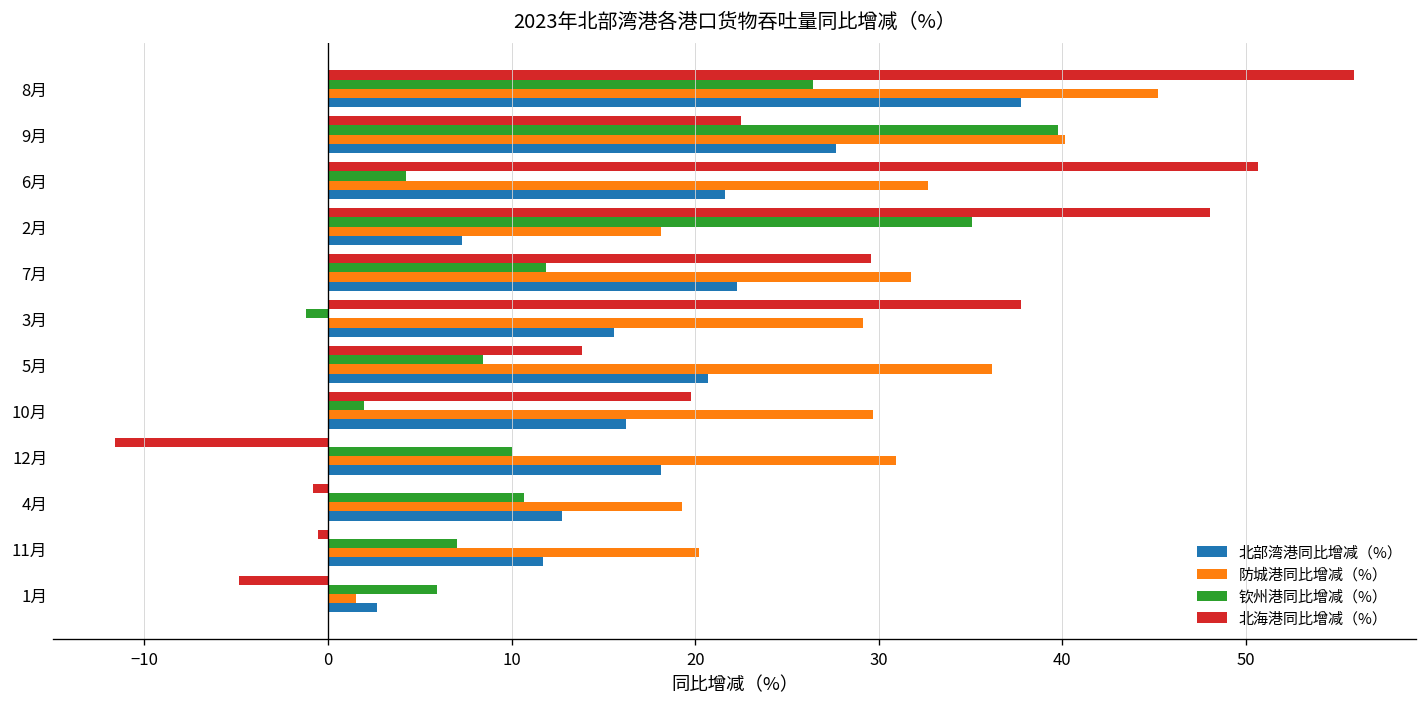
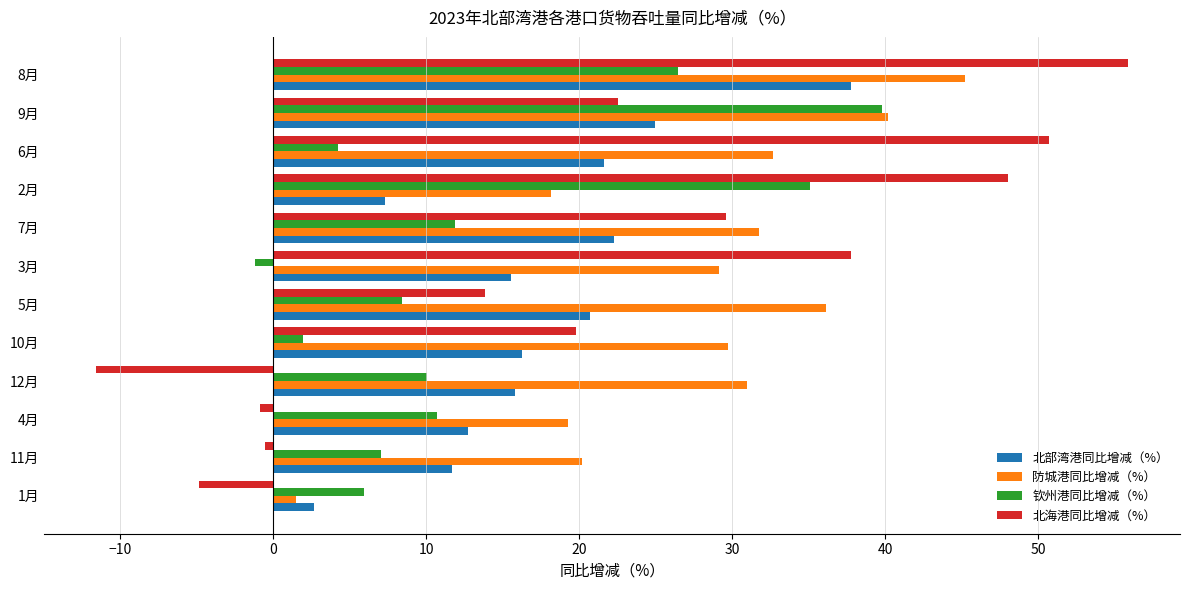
  {
    "北部湾港同比增减（%）": {
      "8月": 37.7,
-     "9月": 27.7,
+     "9月": 25.0,
      "6月": 21.6,
      "2月": 7.3,
      "7月": 22.3,
      "3月": 15.6,
      "5月": 20.7,
      "10月": 16.3,
-     "12月": 18.1,
+     "12月": 15.8,
      "4月": 12.7,
      "11月": 11.7,
      "1月": 2.7
    },
    "防城港同比增减（%）": {
      "8月": 45.2,
      "9月": 40.1,
      "6月": 32.7,
      "2月": 18.2,
      "7月": 31.8,
      "3月": 29.2,
      "5月": 36.2,
      "10月": 29.7,
      "12月": 31.0,
      "4月": 19.3,
      "11月": 20.2,
      "1月": 1.5
    },
    "钦州港同比增减（%）": {
      "8月": 26.4,
      "9月": 39.8,
      "6月": 4.2,
      "2月": 35.1,
      "7月": 11.9,
      "3月": -1.2,
      "5月": 8.4,
      "10月": 2.0,
      "12月": 10.0,
      "4月": 10.7,
      "11月": 7.0,
      "1月": 5.9
    },
    "北海港同比增减（%）": {
      "8月": 55.9,
      "9月": 22.5,
      "6月": 50.7,
      "2月": 48.0,
      "7月": 29.6,
      "3月": 37.7,
      "5月": 13.8,
      "10月": 19.8,
      "12月": -11.6,
      "4月": -0.8,
      "11月": -0.5,
      "1月": -4.8
    }
  }
